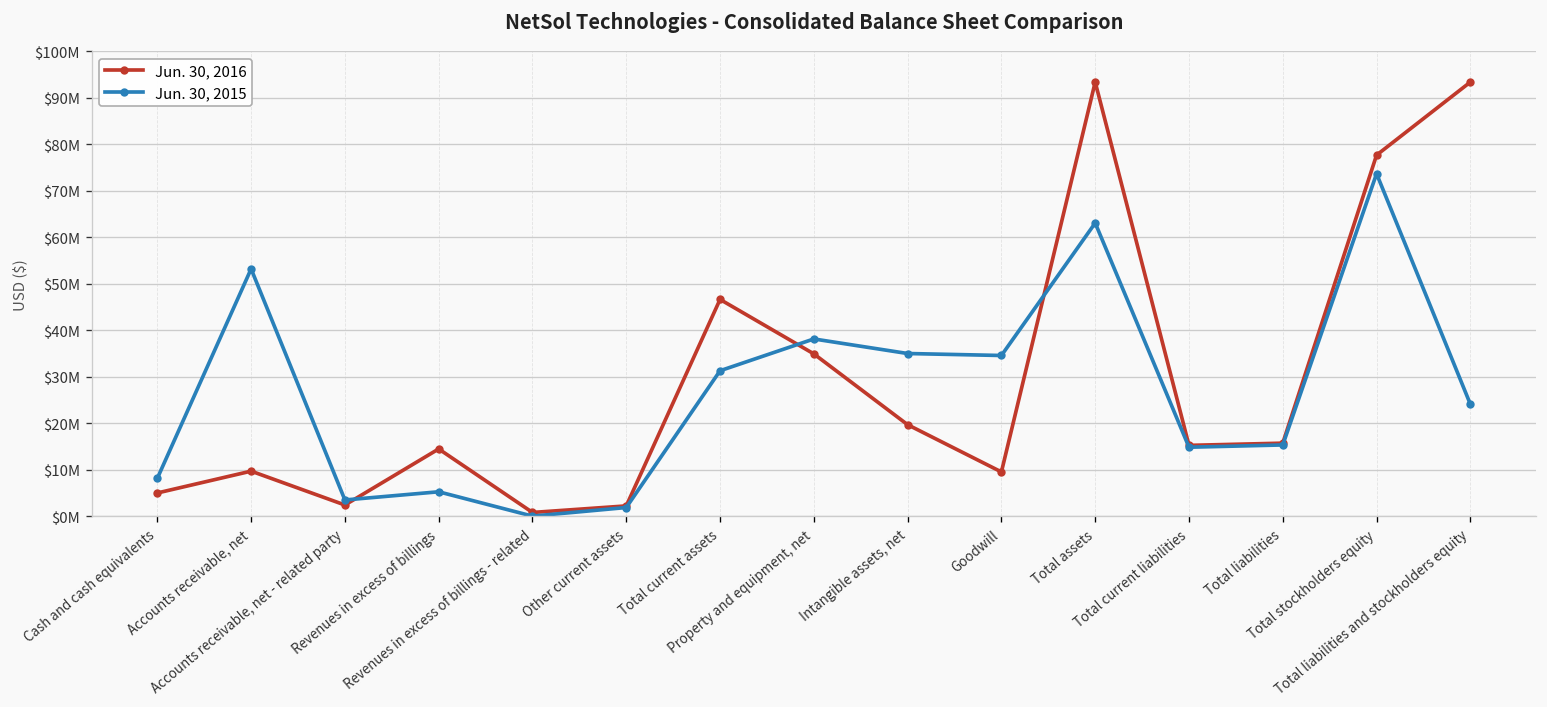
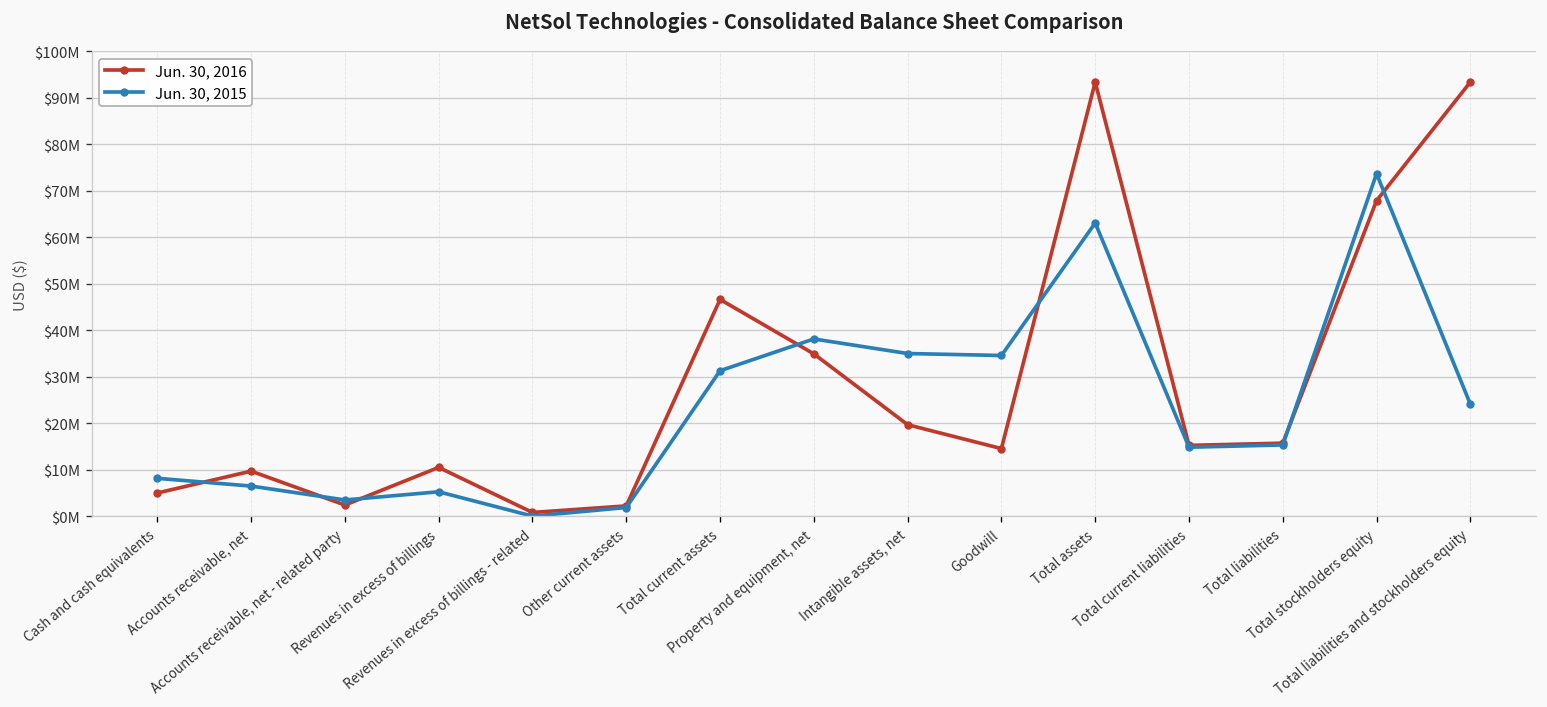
  {
    "Jun. 30, 2016": {
      "Cash and cash equivalents": "$5000000",
      "Accounts receivable, net": "$10000000",
      "Accounts receivable, net - related party": "$2000000",
-     "Revenues in excess of billings": "$14000000",
+     "Revenues in excess of billings": "$10000000",
      "Revenues in excess of billings - related": "$1000000",
      "Total current assets": "$47000000",
      "Property and equipment, net": "$35000000",
      "Intangible assets, net": "$20000000",
-     "Goodwill": "$10000000",
+     "Goodwill": "$15000000",
      "Total assets": "$93000000",
-     "Total stockholders equity": "$78000000",
+     "Total stockholders equity": "$68000000",
      "Total liabilities and stockholders equity": "$93000000"
    },
    "Jun. 30, 2015": {
      "Cash and cash equivalents": "$8000000",
-     "Accounts receivable, net": "$53000000",
+     "Accounts receivable, net": "$6000000",
      "Accounts receivable, net - related party": "$3000000",
      "Revenues in excess of billings": "$5000000",
      "Revenues in excess of billings - related": "$0",
      "Total current assets": "$31000000",
      "Property and equipment, net": "$38000000",
      "Intangible assets, net": "$35000000",
      "Goodwill": "$35000000",
      "Total assets": "$63000000",
      "Total stockholders equity": "$74000000",
      "Total liabilities and stockholders equity": "$24000000"
    }
  }
